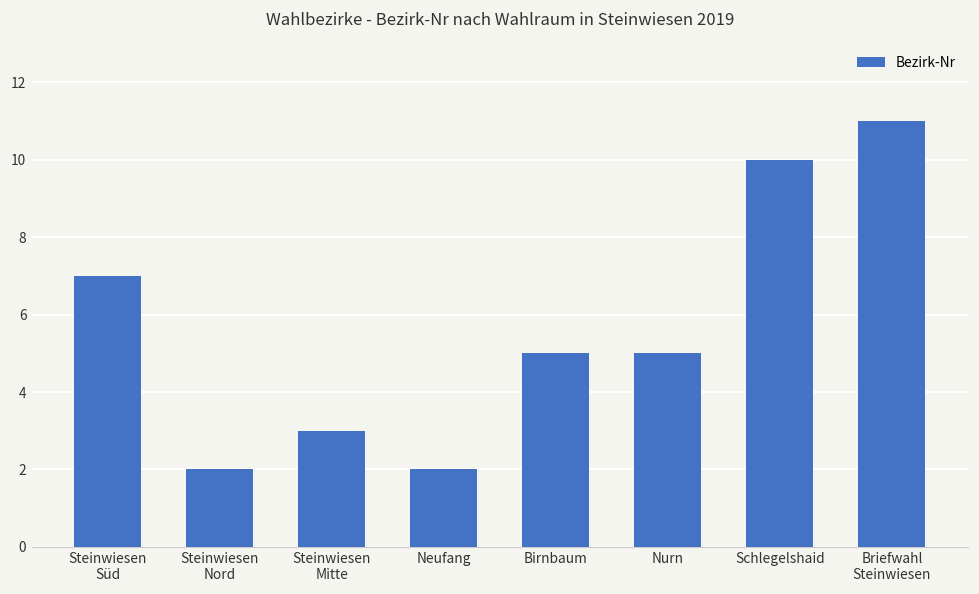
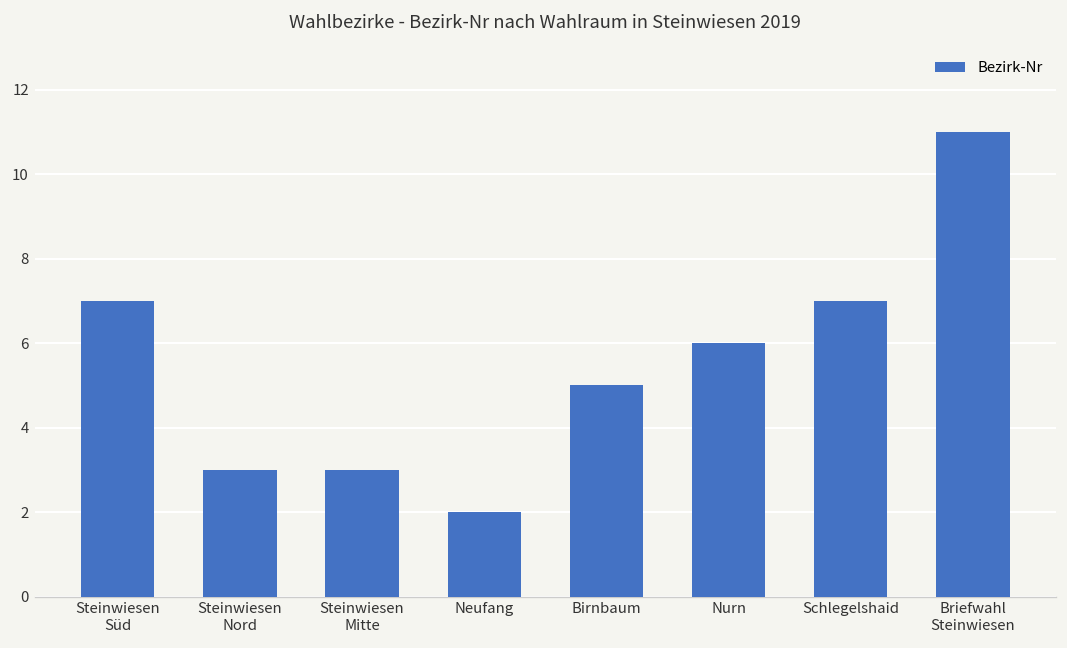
  {
    "Steinwiesen Süd": 7,
-   "Steinwiesen Nord": 2,
+   "Steinwiesen Nord": 3,
    "Steinwiesen Mitte": 3,
    "Neufang": 2,
    "Birnbaum": 5,
-   "Nurn": 5,
-   "Schlegelshaid": 10,
+   "Nurn": 6,
+   "Schlegelshaid": 7,
    "Briefwahl Steinwiesen": 11
  }
